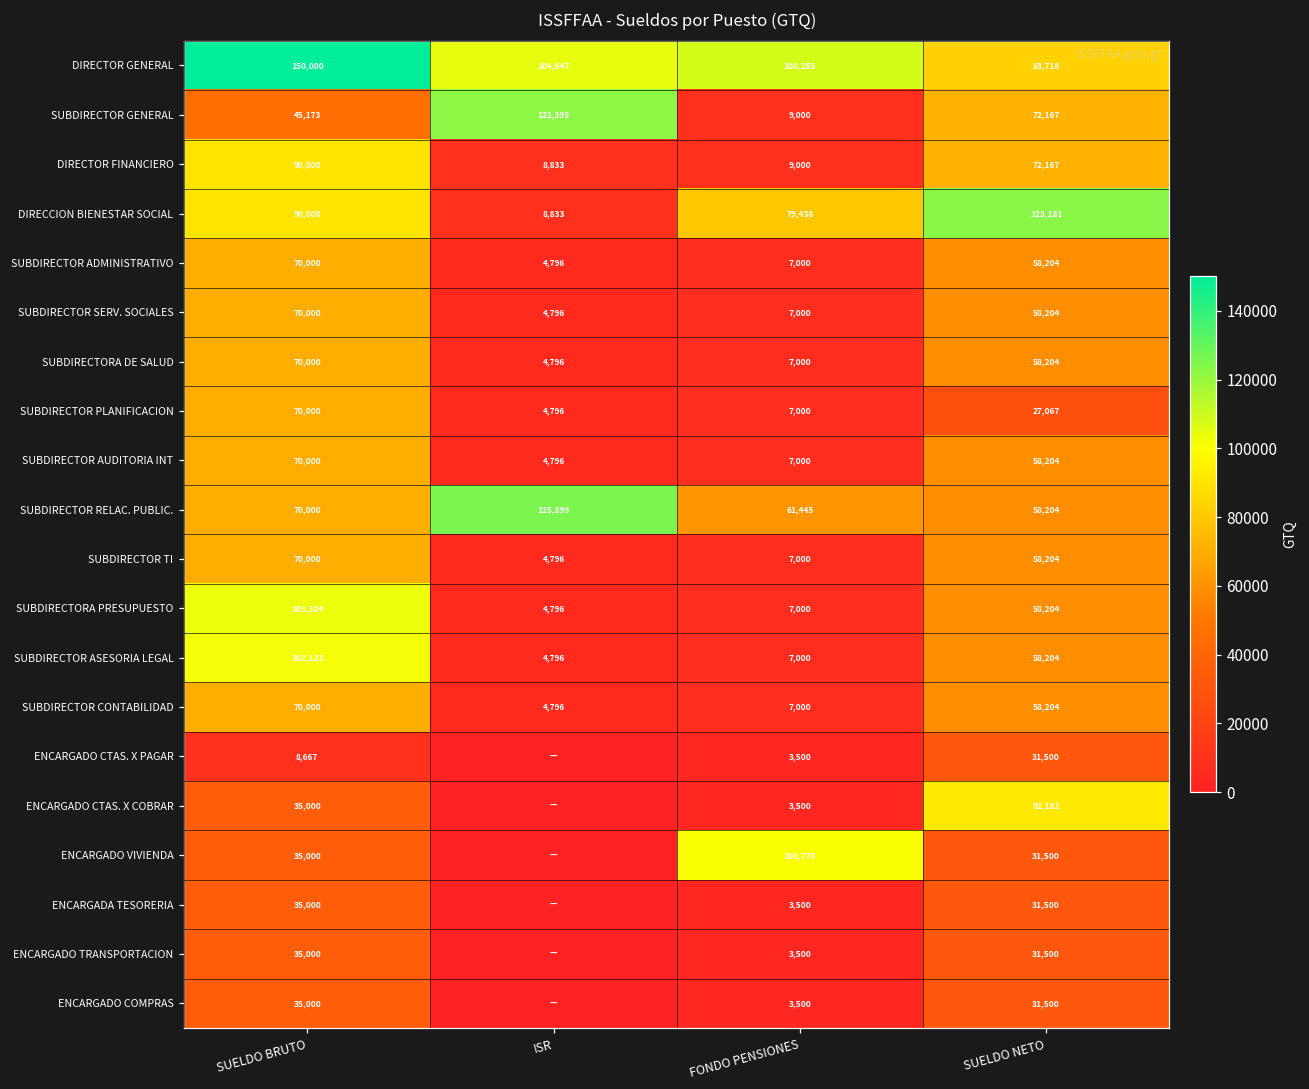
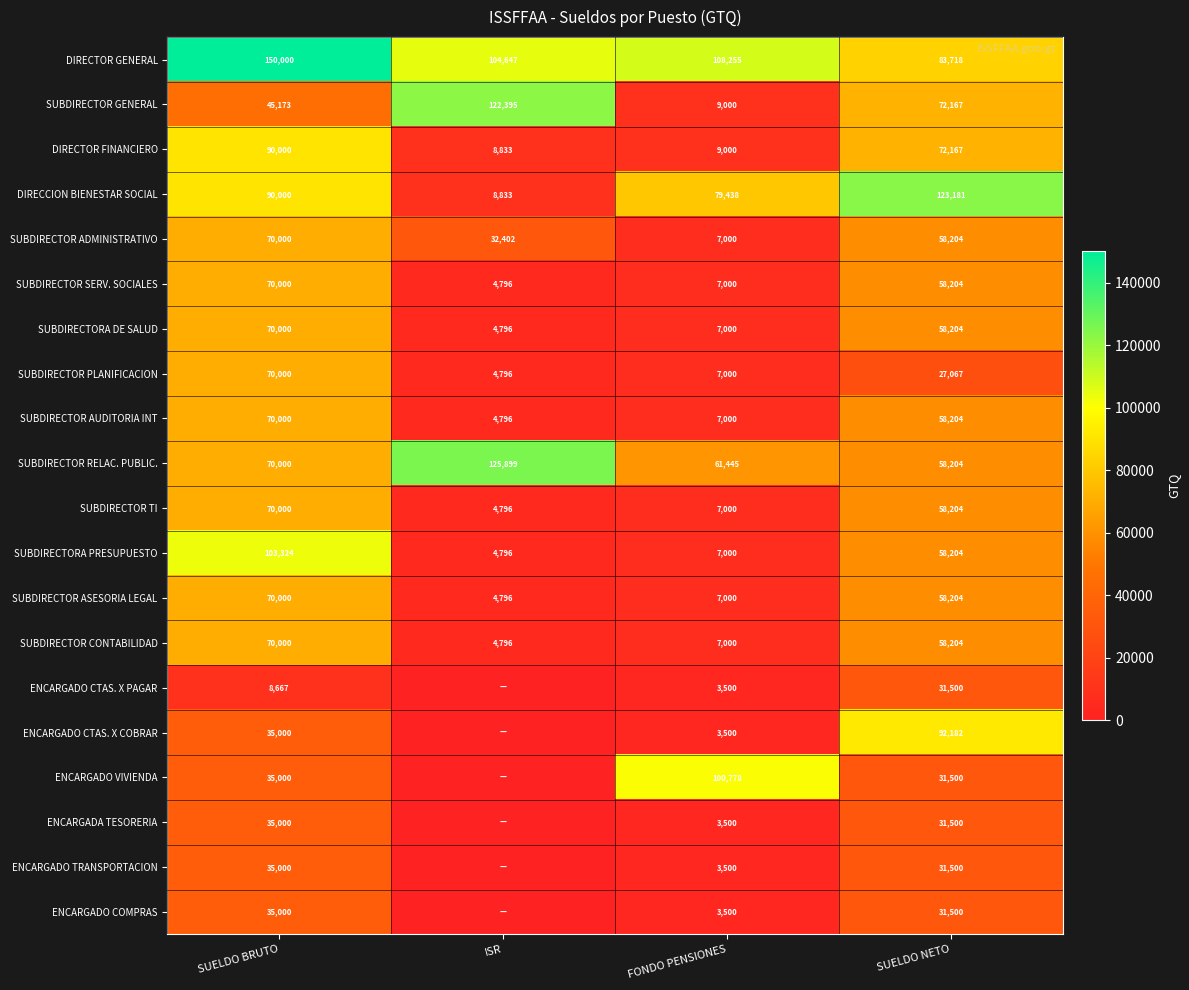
  {
    "DIRECTOR GENERAL": {
      "SUELDO BRUTO": "150,000",
      "ISR": "104,647",
      "FONDO PENSIONES": "108,255"
    },
    "SUBDIRECTOR GENERAL": {
      "SUELDO BRUTO": "45,173",
      "ISR": "122,395",
      "FONDO PENSIONES": "9,000",
      "SUELDO NETO": "72,167"
    },
    "DIRECTOR FINANCIERO": {
      "SUELDO BRUTO": "90,000",
      "ISR": "8,833",
      "FONDO PENSIONES": "9,000",
      "SUELDO NETO": "72,167"
    },
    "DIRECCION BIENESTAR SOCIAL": {
      "SUELDO BRUTO": "90,000",
      "ISR": "8,833",
      "FONDO PENSIONES": "79,438",
      "SUELDO NETO": "123,181"
    },
    "SUBDIRECTOR ADMINISTRATIVO": {
      "SUELDO BRUTO": "70,000",
-     "ISR": "4,796",
+     "ISR": "32,402",
      "FONDO PENSIONES": "7,000",
      "SUELDO NETO": "58,204"
    },
    "SUBDIRECTOR SERV. SOCIALES": {
      "SUELDO BRUTO": "70,000",
      "ISR": "4,796",
      "FONDO PENSIONES": "7,000",
      "SUELDO NETO": "58,204"
    },
    "SUBDIRECTORA DE SALUD": {
      "SUELDO BRUTO": "70,000",
      "ISR": "4,796",
      "FONDO PENSIONES": "7,000",
      "SUELDO NETO": "58,204"
    },
    "SUBDIRECTOR PLANIFICACION": {
      "SUELDO BRUTO": "70,000",
      "ISR": "4,796",
      "FONDO PENSIONES": "7,000",
      "SUELDO NETO": "27,067"
    },
    "SUBDIRECTOR AUDITORIA INT": {
      "SUELDO BRUTO": "70,000",
      "ISR": "4,796",
      "FONDO PENSIONES": "7,000",
      "SUELDO NETO": "58,204"
    },
    "SUBDIRECTOR RELAC. PUBLIC.": {
      "SUELDO BRUTO": "70,000",
      "ISR": "125,899",
      "FONDO PENSIONES": "61,445",
      "SUELDO NETO": "58,204"
    },
    "SUBDIRECTOR TI": {
      "SUELDO BRUTO": "70,000",
      "ISR": "4,796",
      "FONDO PENSIONES": "7,000",
      "SUELDO NETO": "58,204"
    },
    "SUBDIRECTORA PRESUPUESTO": {
      "SUELDO BRUTO": "103,324",
      "ISR": "4,796",
      "FONDO PENSIONES": "7,000",
      "SUELDO NETO": "58,204"
    },
    "SUBDIRECTOR ASESORIA LEGAL": {
-     "SUELDO BRUTO": "102,123",
+     "SUELDO BRUTO": "70,000",
      "ISR": "4,796",
      "FONDO PENSIONES": "7,000",
      "SUELDO NETO": "58,204"
    },
    "SUBDIRECTOR CONTABILIDAD": {
      "SUELDO BRUTO": "70,000",
      "ISR": "4,796",
      "FONDO PENSIONES": "7,000",
      "SUELDO NETO": "58,204"
    },
    "ENCARGADO CTAS. X PAGAR": {
      "SUELDO BRUTO": "8,667",
      "FONDO PENSIONES": "3,500",
      "SUELDO NETO": "31,500"
    },
    "ENCARGADO CTAS. X COBRAR": {
      "SUELDO BRUTO": "35,000",
      "FONDO PENSIONES": "3,500",
      "SUELDO NETO": "92,182"
    },
    "ENCARGADO VIVIENDA": {
      "SUELDO BRUTO": "35,000",
      "FONDO PENSIONES": "100,778",
      "SUELDO NETO": "31,500"
    },
    "ENCARGADA TESORERIA": {
      "SUELDO BRUTO": "35,000",
      "FONDO PENSIONES": "3,500",
      "SUELDO NETO": "31,500"
    },
    "ENCARGADO TRANSPORTACION": {
      "SUELDO BRUTO": "35,000",
      "FONDO PENSIONES": "3,500",
      "SUELDO NETO": "31,500"
    },
    "ENCARGADO COMPRAS": {
      "SUELDO BRUTO": "35,000",
      "FONDO PENSIONES": "3,500",
      "SUELDO NETO": "31,500"
    }
  }
